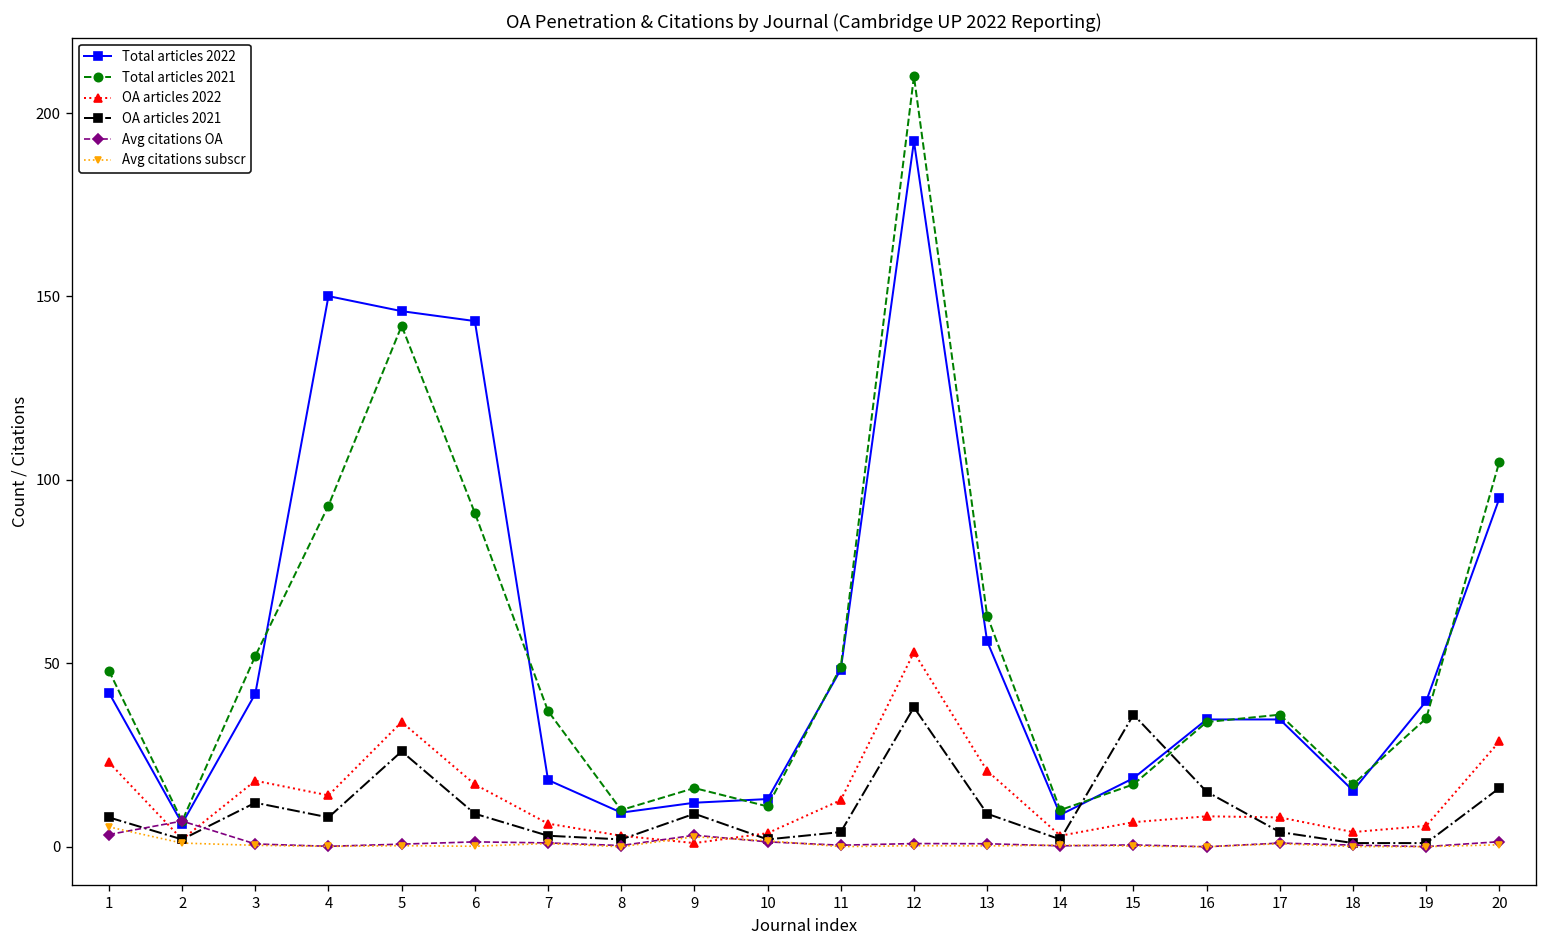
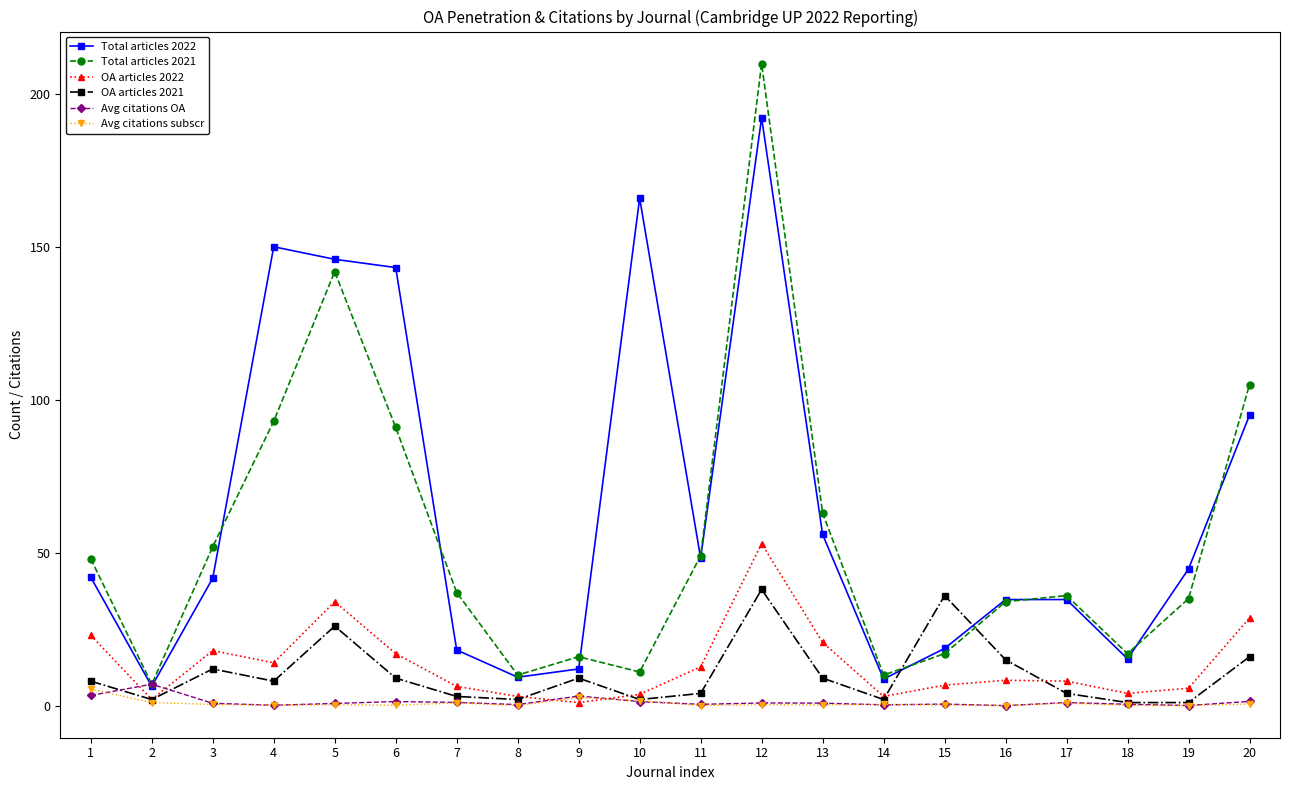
  {
    "Total articles 2022": {
      "1": 42,
      "3": 42,
      "4": 150,
      "5": 146,
      "6": 143,
      "7": 18,
      "9": 12,
-     "10": 13,
+     "10": 166,
      "12": 192,
      "13": 56,
      "14": 9,
      "15": 19,
      "17": 35,
      "18": 15,
-     "19": 40,
+     "19": 45,
      "20": 95
    },
    "Total articles 2021": {
      "1": 48,
      "3": 52,
      "4": 93,
      "5": 142,
      "6": 91,
      "7": 37,
      "9": 16,
      "10": 11,
      "12": 210,
      "13": 63,
      "14": 10,
      "15": 17,
      "17": 36,
      "18": 17,
      "19": 35,
      "20": 105
    },
    "OA articles 2022": {
      "1": 23,
      "3": 18,
      "4": 14,
      "5": 34,
      "6": 17,
      "7": 6,
      "8": 3,
      "9": 1,
      "10": 4,
      "11": 13,
      "12": 53,
      "13": 21,
      "14": 3,
      "15": 7,
      "16": 8,
      "17": 8,
      "18": 4,
      "19": 6,
      "20": 29
    },
    "OA articles 2021": {
      "1": 8,
      "3": 12,
      "4": 8,
      "5": 26,
      "6": 9,
      "7": 3,
      "8": 2,
      "9": 9,
      "11": 4,
      "12": 38,
      "13": 9,
      "14": 2,
      "15": 36,
      "16": 15,
      "17": 4,
      "19": 1,
      "20": 16
    },
    "Avg citations OA": {
      "1": 3,
      "6": 1,
      "20": 1
    },
    "Avg citations subscr": {
      "1": 5,
      "2": 1,
      "6": 0,
      "20": 1
    }
  }
